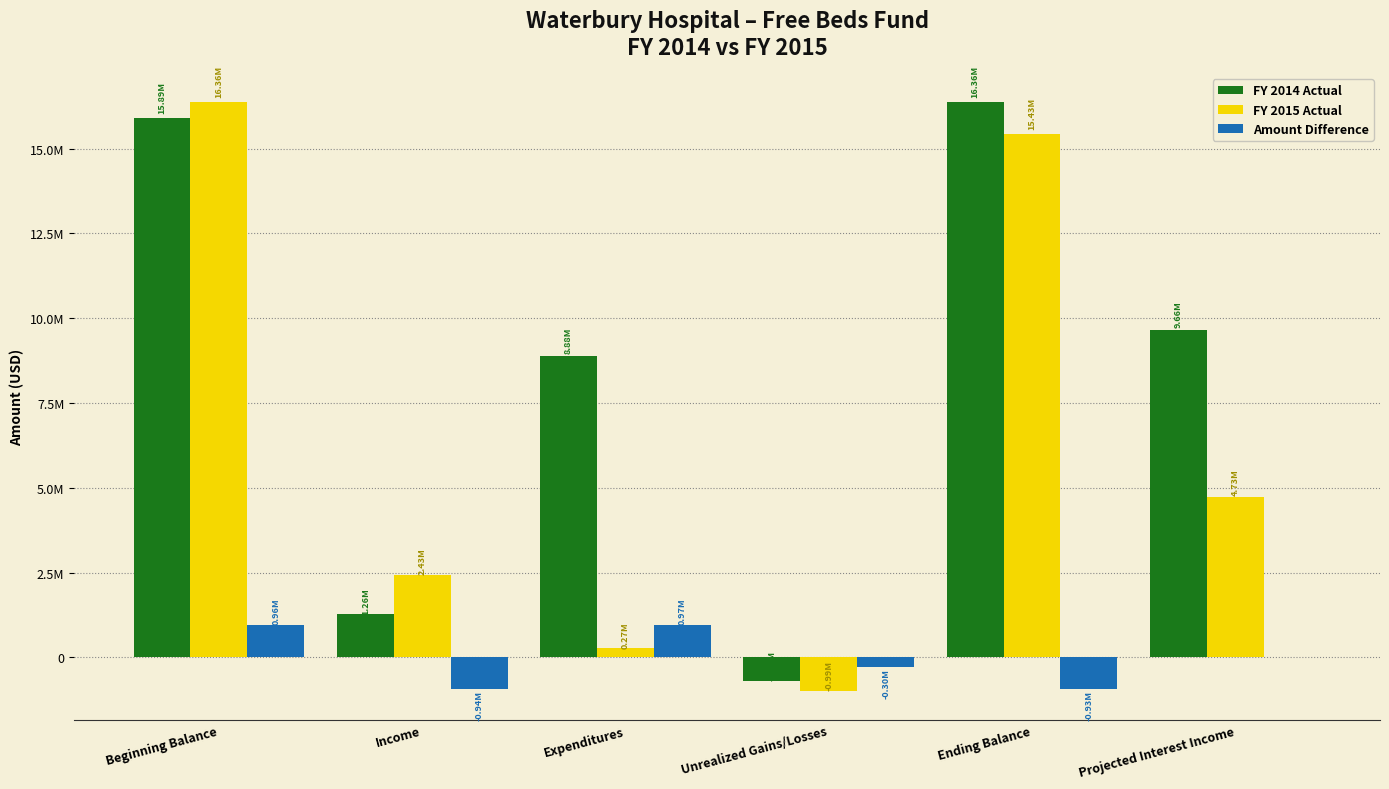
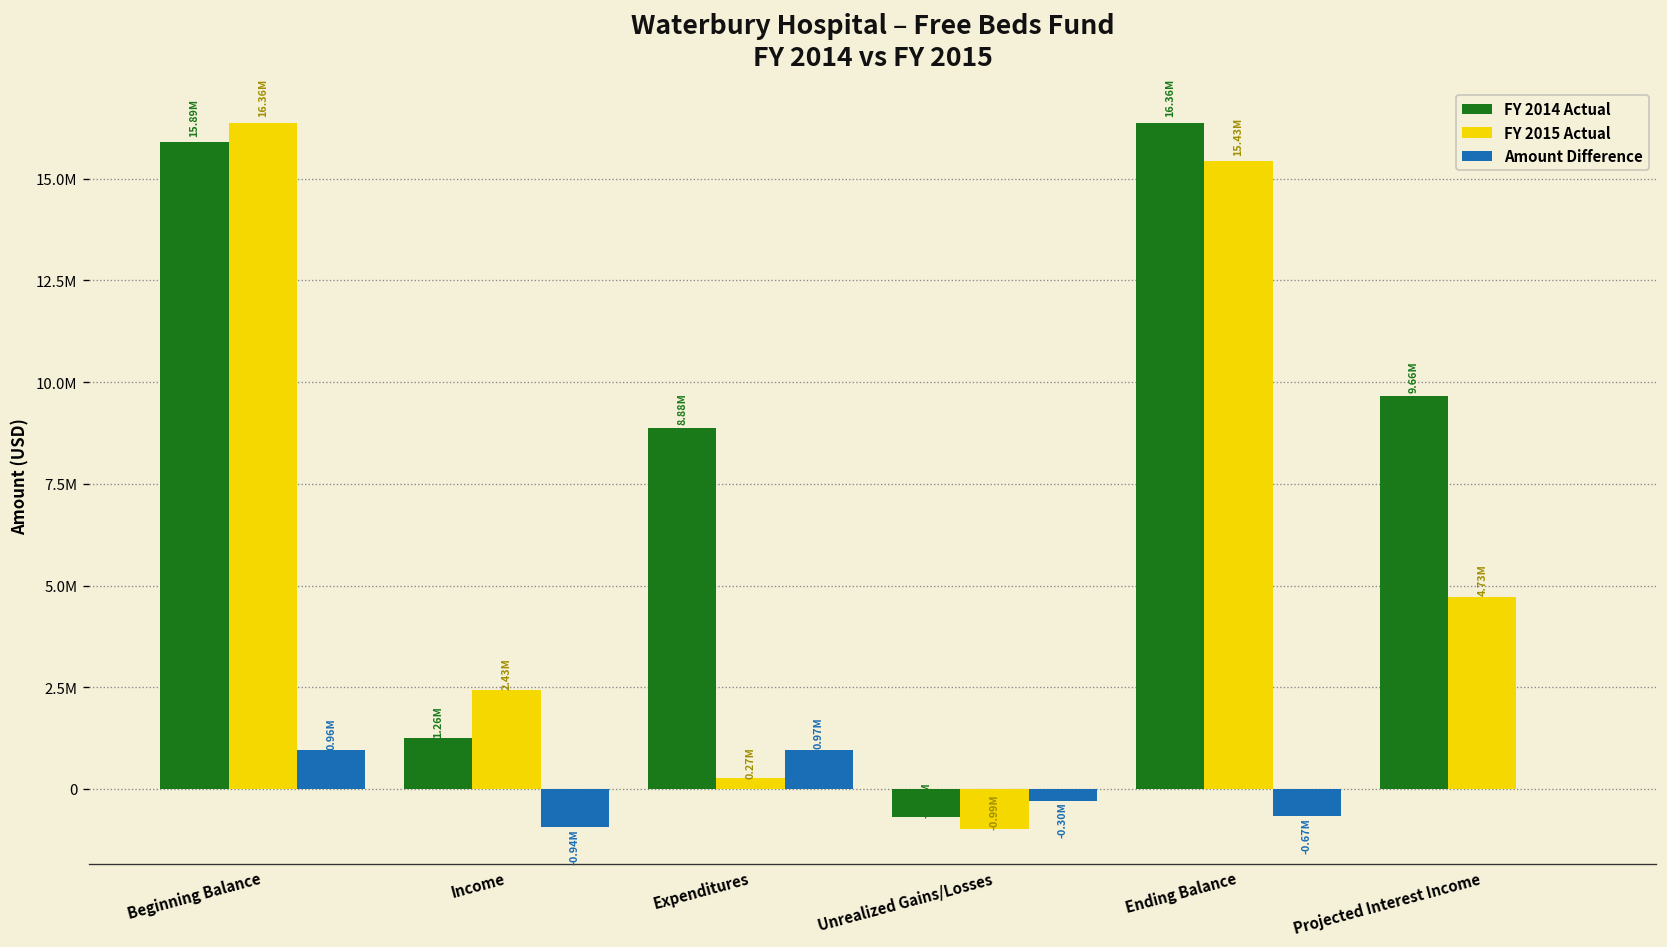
  {
    "FY 2014 Actual": {
      "Beginning Balance": "15.89M",
      "Income": "1.26M",
      "Expenditures": "8.88M",
      "Ending Balance": "16.36M",
      "Projected Interest Income": "9.66M"
    },
    "FY 2015 Actual": {
      "Beginning Balance": "16.36M",
      "Income": "2.43M",
      "Expenditures": "0.27M",
      "Unrealized Gains/Losses": "-0.99M",
      "Ending Balance": "15.43M",
      "Projected Interest Income": "4.73M"
    },
    "Amount Difference": {
      "Beginning Balance": "0.96M",
      "Income": "-0.94M",
      "Expenditures": "0.97M",
      "Unrealized Gains/Losses": "-0.30M",
-     "Ending Balance": "-0.93M"
+     "Ending Balance": "-0.67M"
    }
  }
